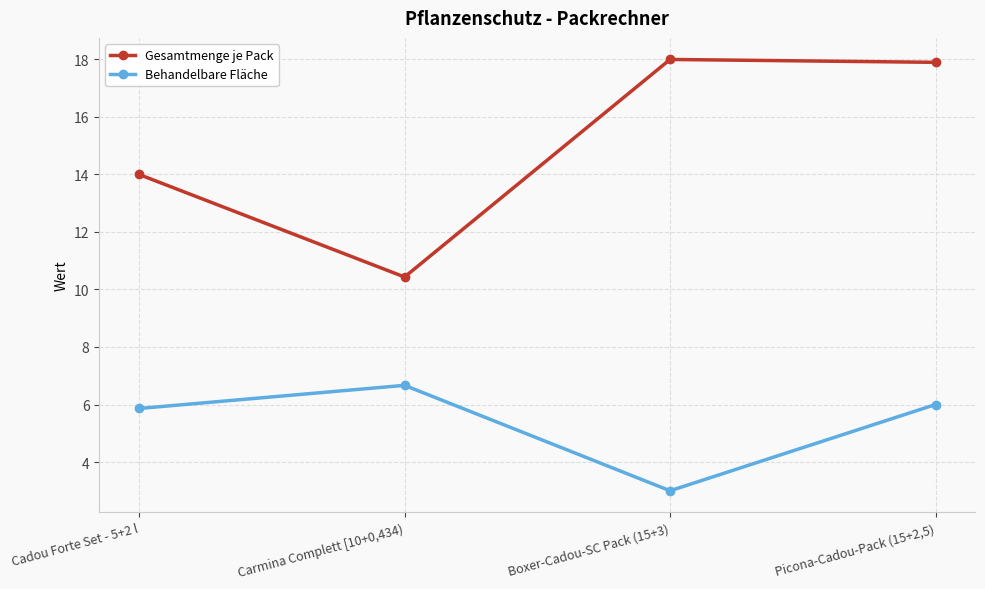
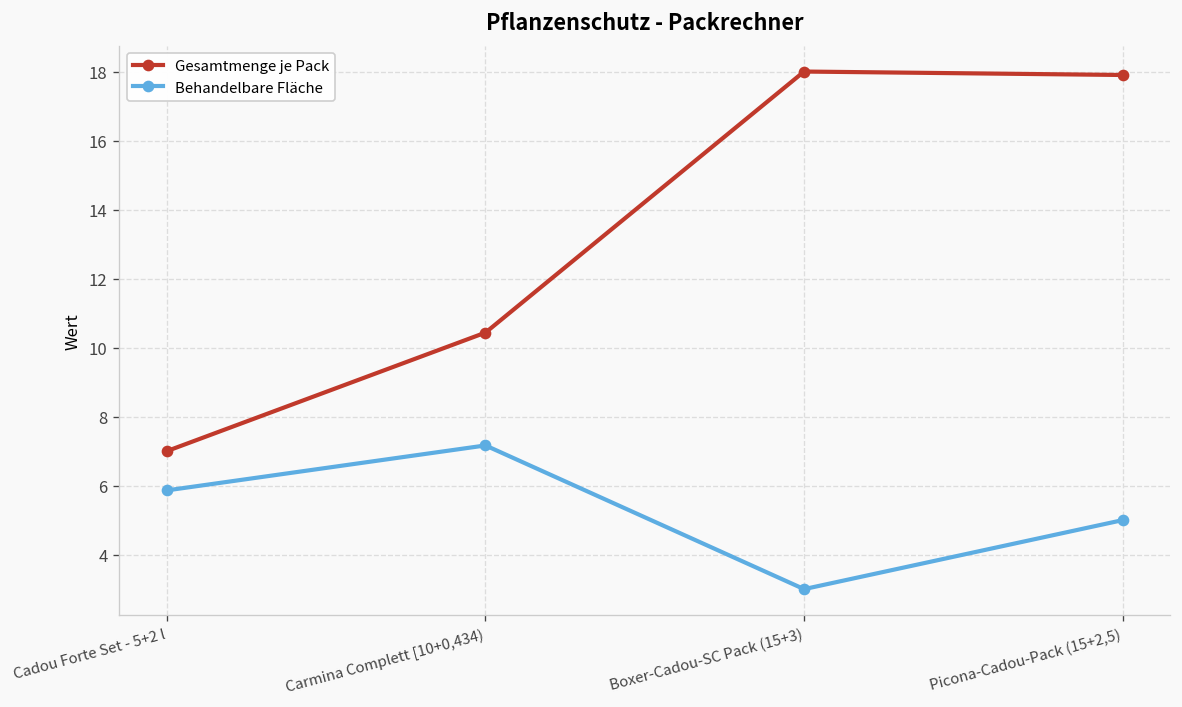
  {
    "Gesamtmenge je Pack": {
-     "Cadou Forte Set - 5+2 l": 14,
+     "Cadou Forte Set - 5+2 l": 7,
      "Carmina Complett [10+0,434)": 10.4,
      "Boxer-Cadou-SC Pack (15+3)": 18,
      "Picona-Cadou-Pack (15+2,5)": 17.9
    },
    "Behandelbare Fläche": {
      "Cadou Forte Set - 5+2 l": 5.9,
-     "Carmina Complett [10+0,434)": 6.7,
+     "Carmina Complett [10+0,434)": 7.2,
      "Boxer-Cadou-SC Pack (15+3)": 3.0,
-     "Picona-Cadou-Pack (15+2,5)": 6
+     "Picona-Cadou-Pack (15+2,5)": 5
    }
  }
